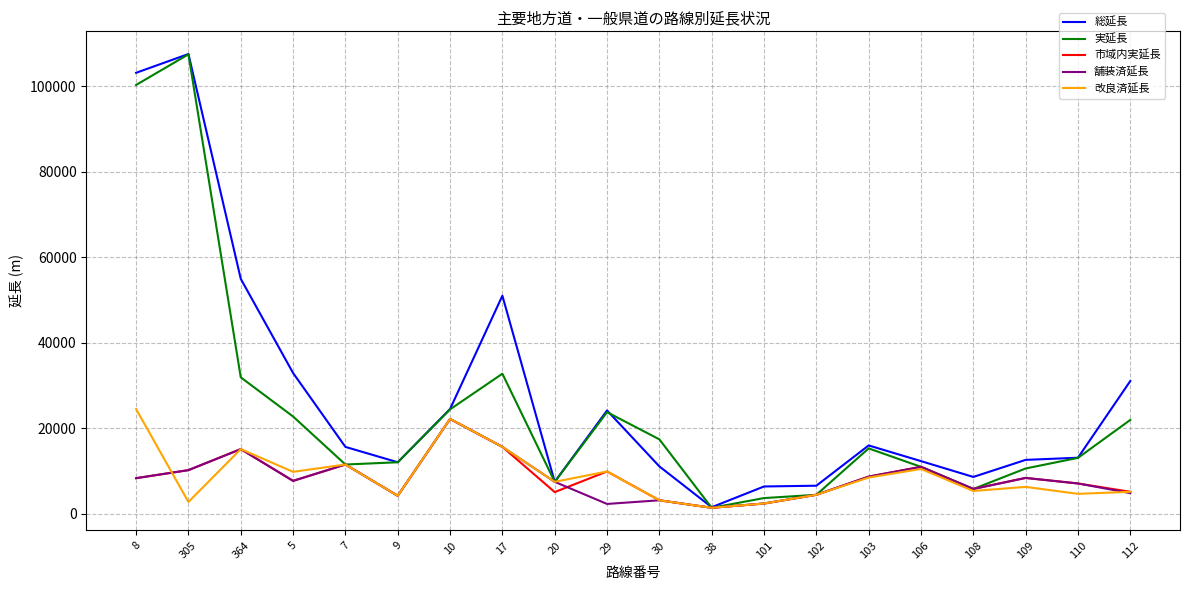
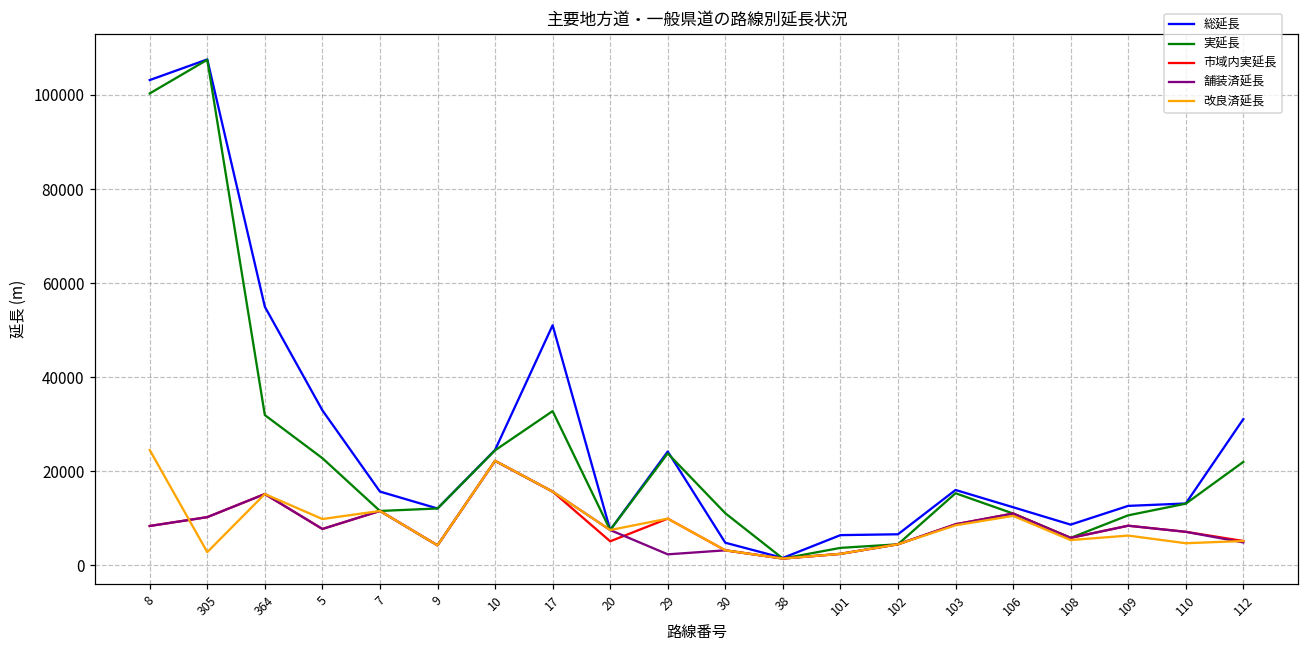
  {
    "総延長": {
      "8": 103000,
      "364": 55000,
      "5": 33000,
      "7": 16000,
      "17": 51000,
-     "30": 11000,
+     "30": 5000,
      "101": 6000,
      "102": 7000,
      "103": 16000,
      "106": 12000,
      "108": 9000,
      "109": 13000,
      "112": 31000
    },
    "実延長": {
      "8": 100000,
      "364": 32000,
      "5": 23000,
      "17": 33000,
-     "30": 17000,
+     "30": 11000,
      "101": 4000,
      "103": 15000,
      "109": 11000,
      "112": 22000
    },
    "市域内実延長": {
      "20": 5000
    },
    "舗装済延長": {
      "29": 2000
    },
    "改良済延長": {
      "8": 24000,
      "305": 3000,
      "5": 10000,
      "109": 6000,
      "110": 5000
    }
  }
